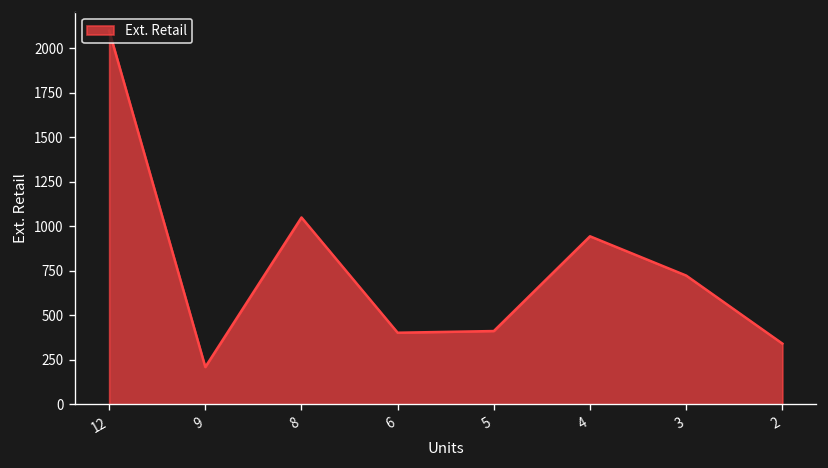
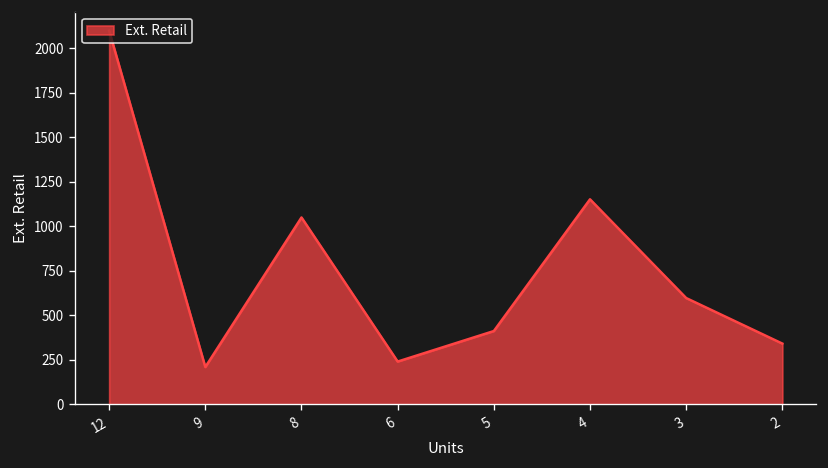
  {
    "9": 210,
    "8": 1050,
-   "6": 400,
+   "6": 240,
    "5": 410,
-   "4": 940,
-   "3": 720,
+   "4": 1150,
+   "3": 600,
    "2": 340
  }
